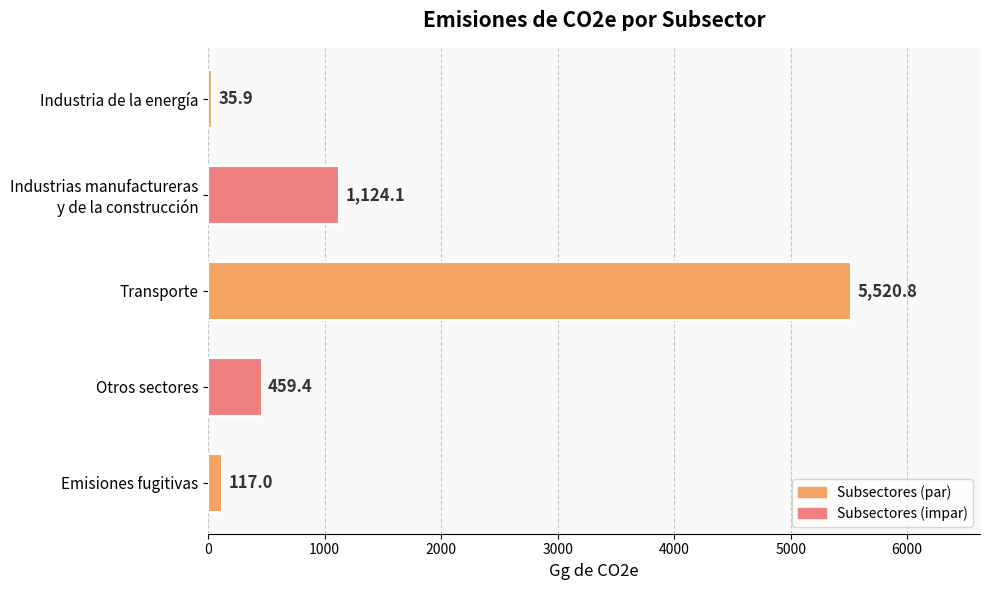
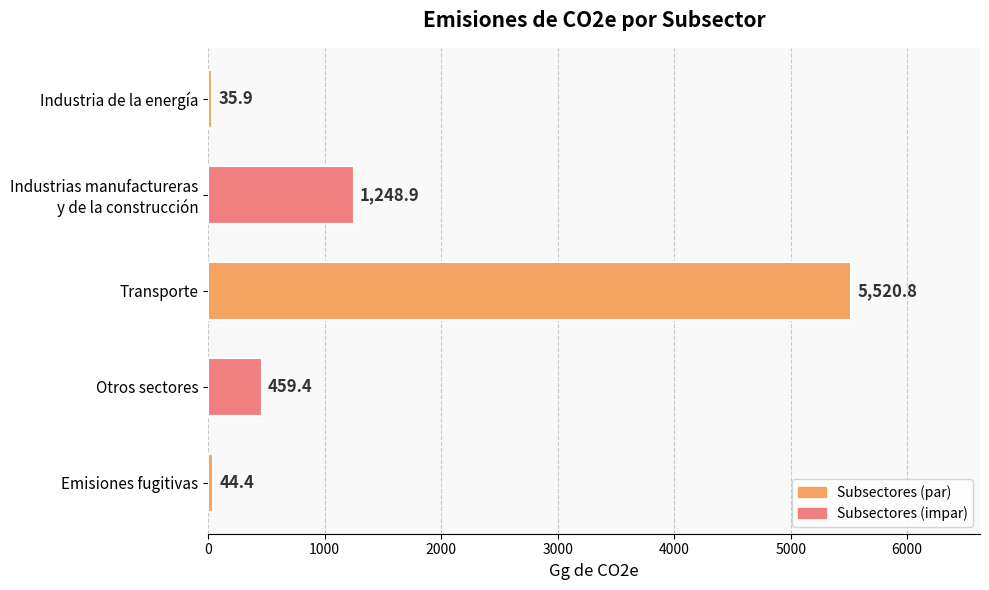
  {
    "Industria de la energía": "35.9",
-   "Industrias manufactureras y de la construcción": "1,124.1",
+   "Industrias manufactureras y de la construcción": "1,248.9",
    "Transporte": "5,520.8",
    "Otros sectores": "459.4",
-   "Emisiones fugitivas": "117.0"
+   "Emisiones fugitivas": "44.4"
  }
